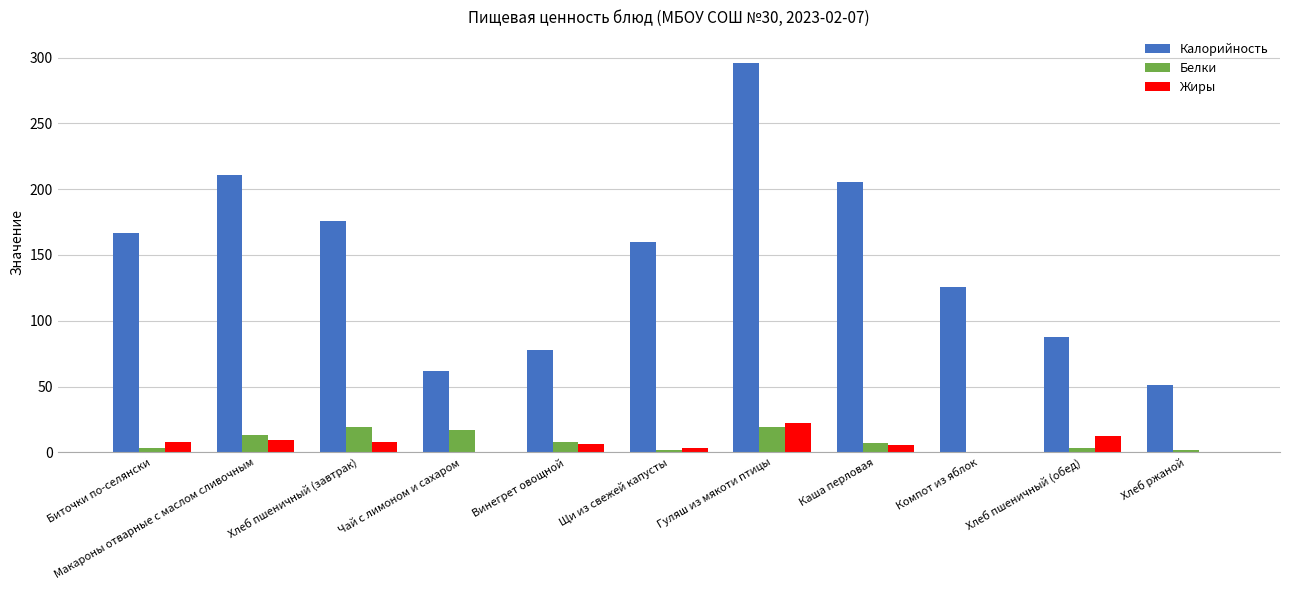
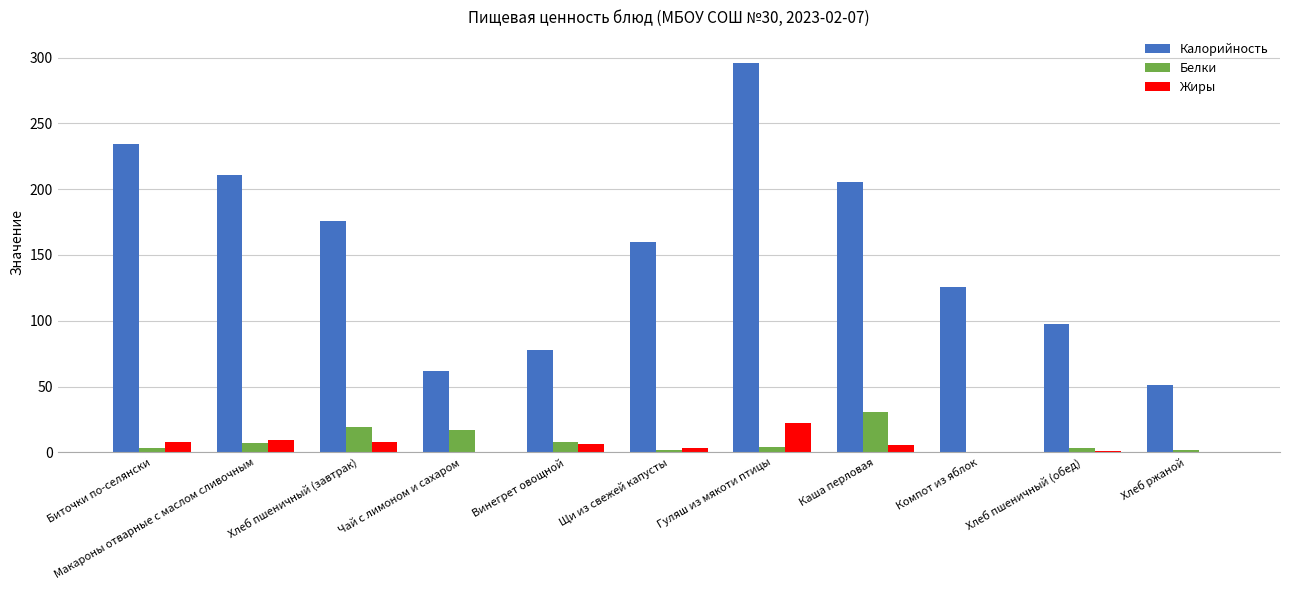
  {
    "Калорийность": {
-     "Биточки по-селянски": 167,
+     "Биточки по-селянски": 234,
      "Макароны отварные с маслом сливочным": 211,
      "Хлеб пшеничный (завтрак)": 176,
      "Чай с лимоном и сахаром": 62,
      "Винегрет овощной": 78,
      "Щи из свежей капусты": 160,
      "Гуляш из мякоти птицы": 296,
      "Каша перловая": 205,
      "Компот из яблок": 126,
-     "Хлеб пшеничный (обед)": 88,
+     "Хлеб пшеничный (обед)": 98,
      "Хлеб ржаной": 51
    },
    "Белки": {
      "Биточки по-селянски": 3,
-     "Макароны отварные с маслом сливочным": 13,
+     "Макароны отварные с маслом сливочным": 7,
      "Хлеб пшеничный (завтрак)": 19,
      "Чай с лимоном и сахаром": 17,
      "Винегрет овощной": 8,
-     "Гуляш из мякоти птицы": 19,
-     "Каша перловая": 7,
+     "Гуляш из мякоти птицы": 4,
+     "Каша перловая": 31,
      "Хлеб пшеничный (обед)": 3,
      "Хлеб ржаной": 2
    },
    "Жиры": {
      "Биточки по-селянски": 8,
      "Макароны отварные с маслом сливочным": 9,
      "Хлеб пшеничный (завтрак)": 8,
      "Винегрет овощной": 6,
      "Щи из свежей капусты": 3,
      "Гуляш из мякоти птицы": 23,
      "Каша перловая": 6,
-     "Хлеб пшеничный (обед)": 12
+     "Хлеб пшеничный (обед)": 1
    }
  }
